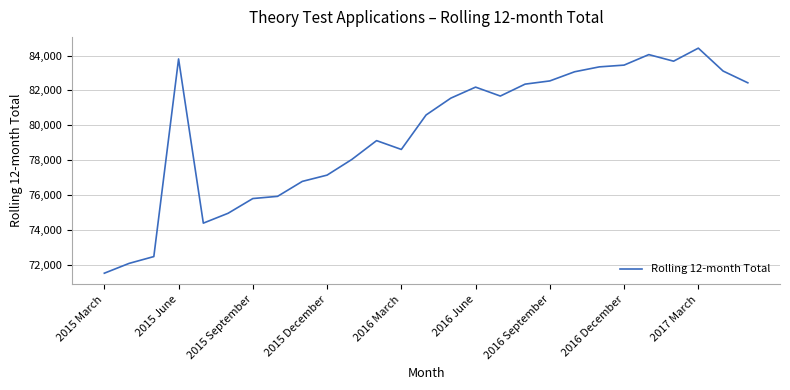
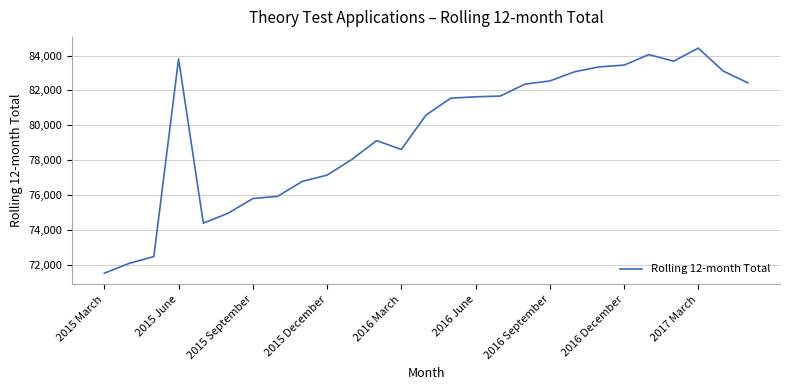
  {
    "2015 March": "71,500",
    "2015 June": "83,800",
    "2015 September": "75,800",
    "2015 December": "77,100",
    "2016 March": "78,600",
-   "2016 June": "82,200",
+   "2016 June": "81,600",
    "2016 September": "82,500",
    "2016 December": "83,500",
    "2017 March": "84,400"
  }
